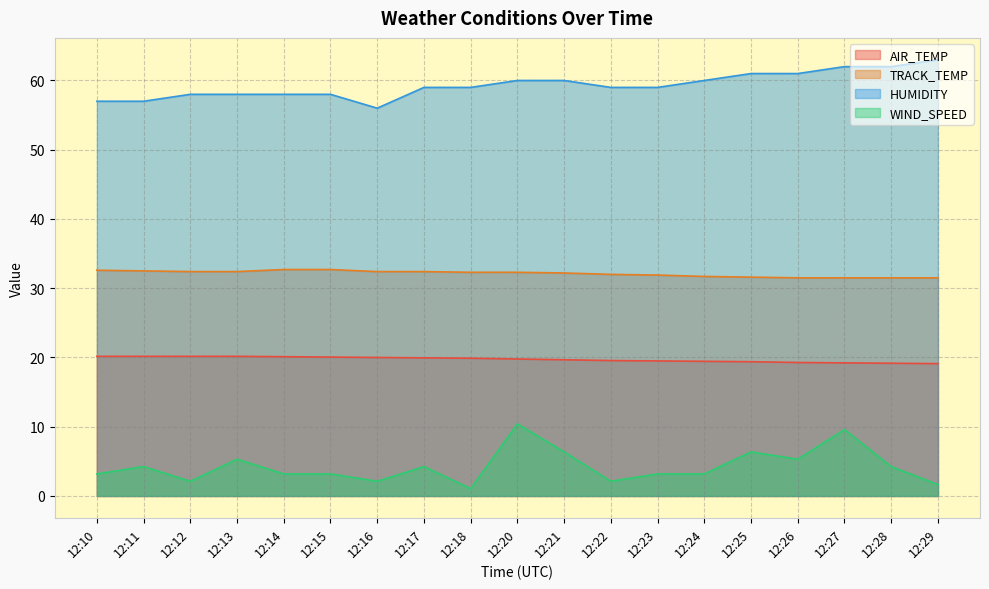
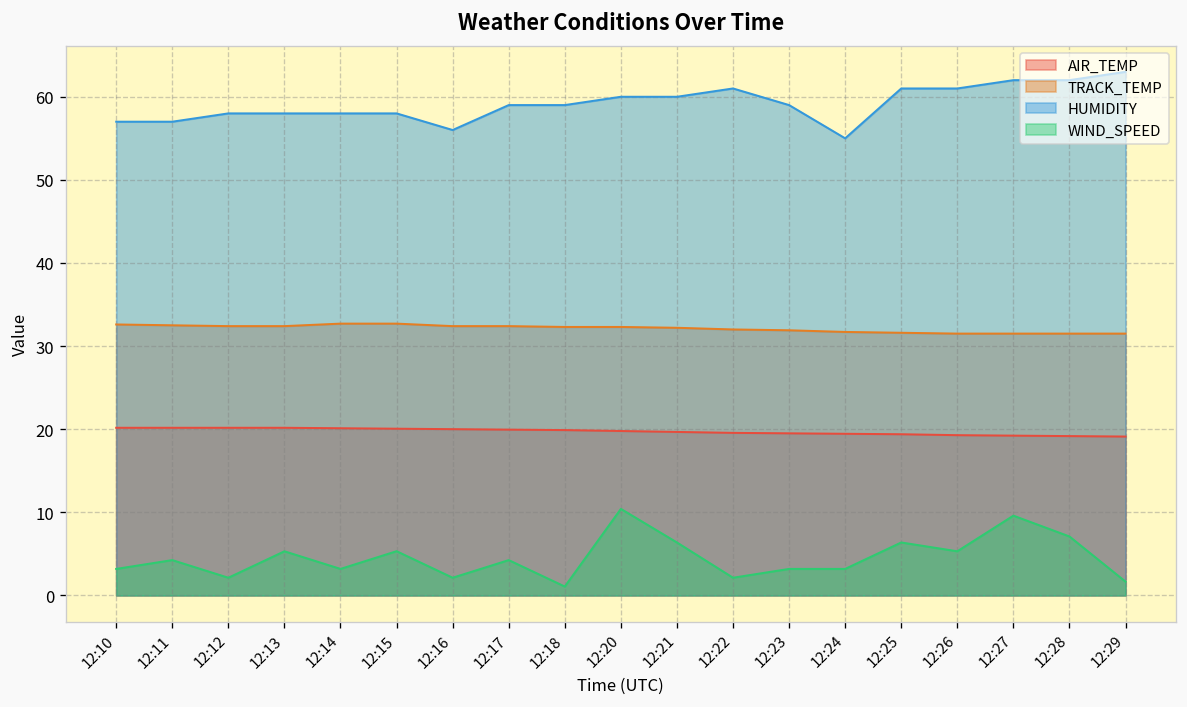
  {
    "HUMIDITY": {
      "12:10": 57,
      "12:11": 57,
      "12:12": 58,
      "12:13": 58,
      "12:14": 58,
      "12:15": 58,
      "12:16": 56,
      "12:17": 59,
      "12:18": 59,
      "12:20": 60,
      "12:21": 60,
-     "12:22": 59,
+     "12:22": 61,
      "12:23": 59,
-     "12:24": 60,
+     "12:24": 55,
      "12:25": 61,
      "12:26": 61,
      "12:27": 62
    },
    "WIND_SPEED": {
      "12:10": 3,
      "12:11": 4,
      "12:12": 2,
      "12:13": 5,
      "12:14": 3,
-     "12:15": 3,
+     "12:15": 5,
      "12:16": 2,
      "12:17": 4,
      "12:18": 1,
      "12:20": 10,
      "12:21": 6,
      "12:22": 2,
      "12:23": 3,
      "12:24": 3,
      "12:25": 6,
      "12:26": 5,
      "12:27": 10,
-     "12:28": 4,
+     "12:28": 7,
      "12:29": 2
    }
  }
